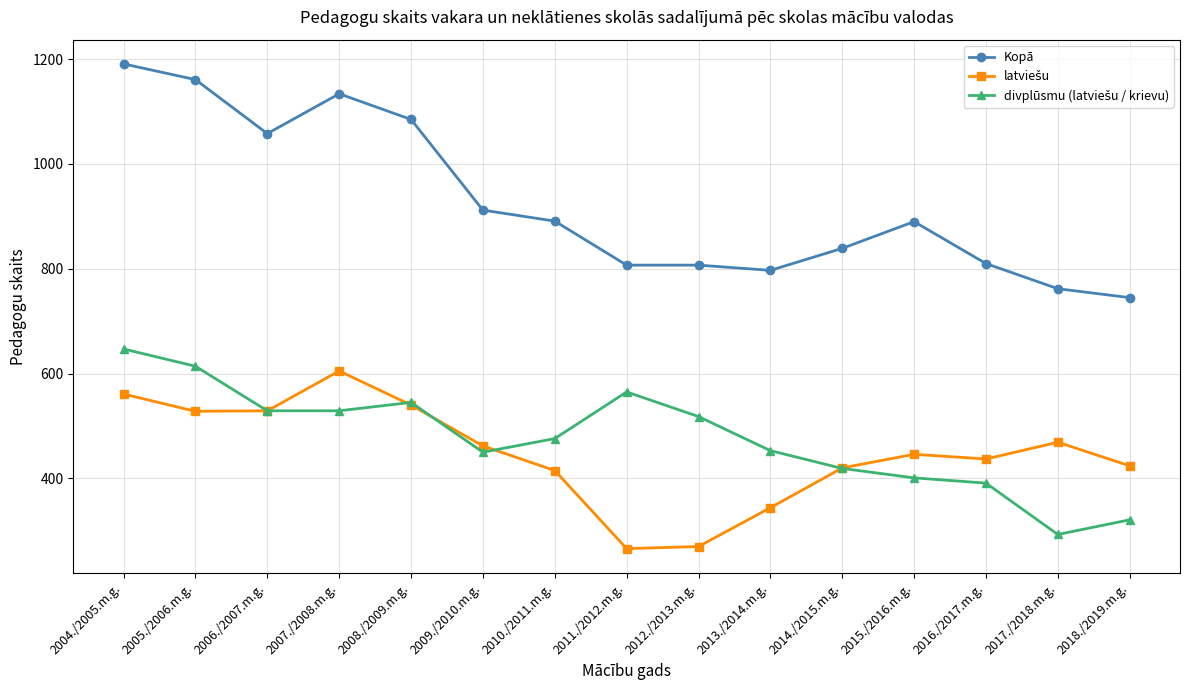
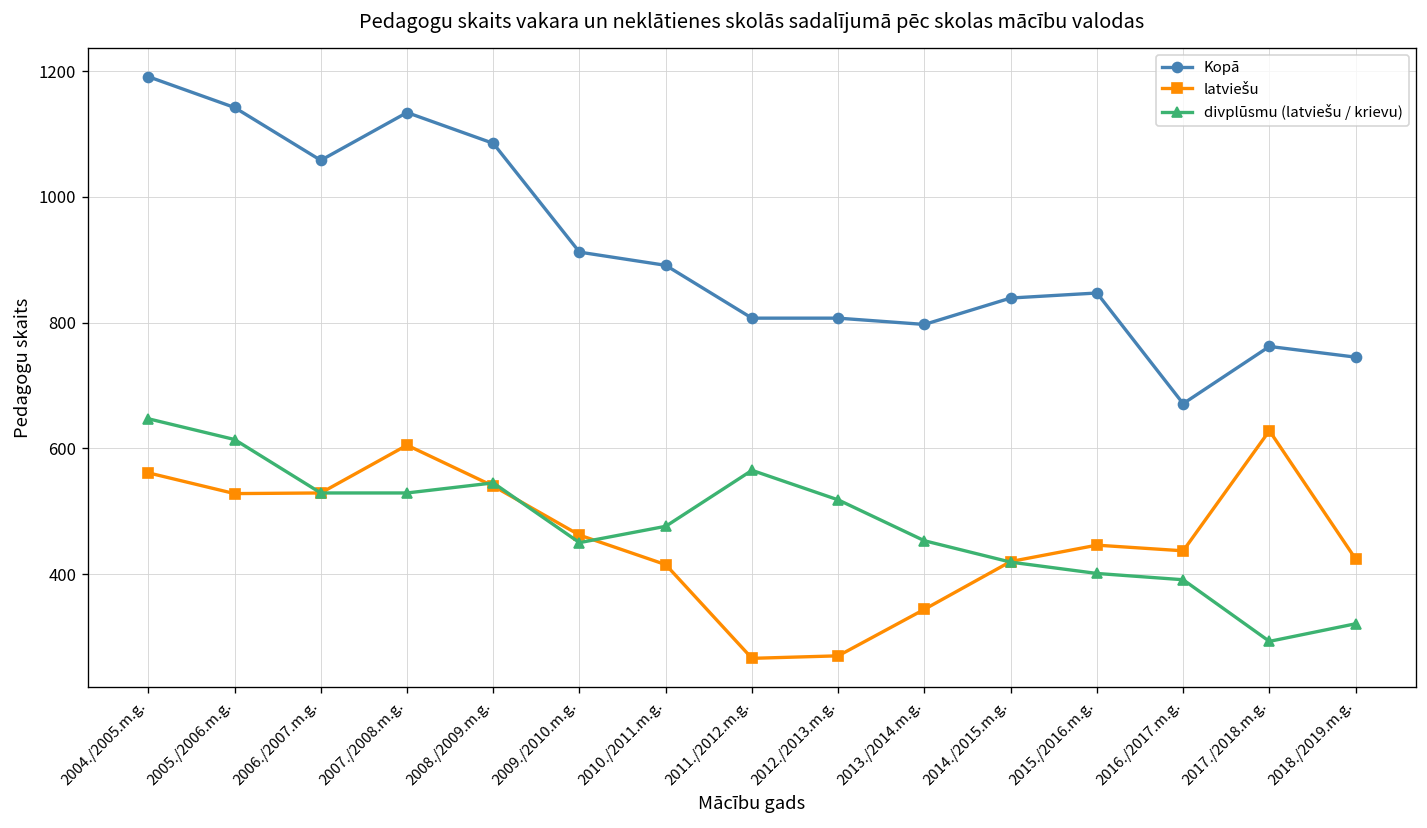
  {
    "Kopā": {
      "2004./2005.m.g.": 1190,
-     "2005./2006.m.g.": 1160,
+     "2005./2006.m.g.": 1140,
      "2006./2007.m.g.": 1060,
      "2007./2008.m.g.": 1130,
      "2008./2009.m.g.": 1090,
      "2009./2010.m.g.": 910,
      "2010./2011.m.g.": 890,
      "2011./2012.m.g.": 810,
      "2012./2013.m.g.": 810,
      "2013./2014.m.g.": 800,
      "2014./2015.m.g.": 840,
-     "2015./2016.m.g.": 890,
-     "2016./2017.m.g.": 810,
+     "2015./2016.m.g.": 850,
+     "2016./2017.m.g.": 670,
      "2017./2018.m.g.": 760,
      "2018./2019.m.g.": 750
    },
    "latviešu": {
      "2004./2005.m.g.": 560,
      "2005./2006.m.g.": 530,
      "2007./2008.m.g.": 610,
      "2008./2009.m.g.": 540,
      "2009./2010.m.g.": 460,
      "2010./2011.m.g.": 420,
      "2011./2012.m.g.": 270,
      "2012./2013.m.g.": 270,
      "2013./2014.m.g.": 340,
      "2015./2016.m.g.": 450,
      "2016./2017.m.g.": 440,
-     "2017./2018.m.g.": 470,
+     "2017./2018.m.g.": 630,
      "2018./2019.m.g.": 420
    },
    "divplūsmu (latviešu / krievu)": {
      "2004./2005.m.g.": 650,
      "2005./2006.m.g.": 610,
      "2007./2008.m.g.": 530,
      "2008./2009.m.g.": 550,
      "2009./2010.m.g.": 450,
      "2010./2011.m.g.": 480,
      "2011./2012.m.g.": 570,
      "2012./2013.m.g.": 520,
      "2013./2014.m.g.": 450,
      "2015./2016.m.g.": 400,
      "2016./2017.m.g.": 390,
      "2017./2018.m.g.": 290,
      "2018./2019.m.g.": 320
    }
  }
